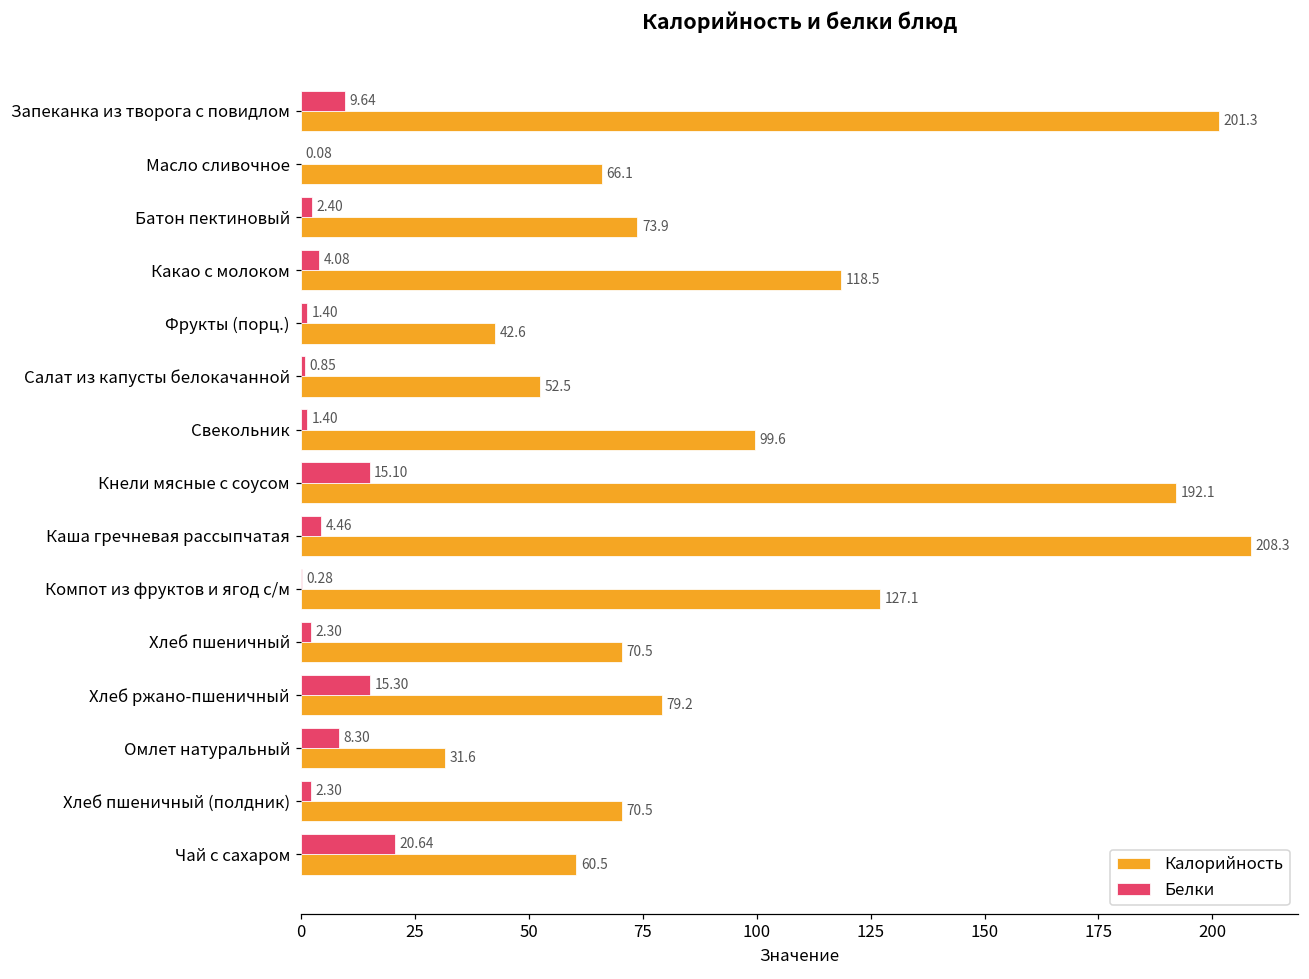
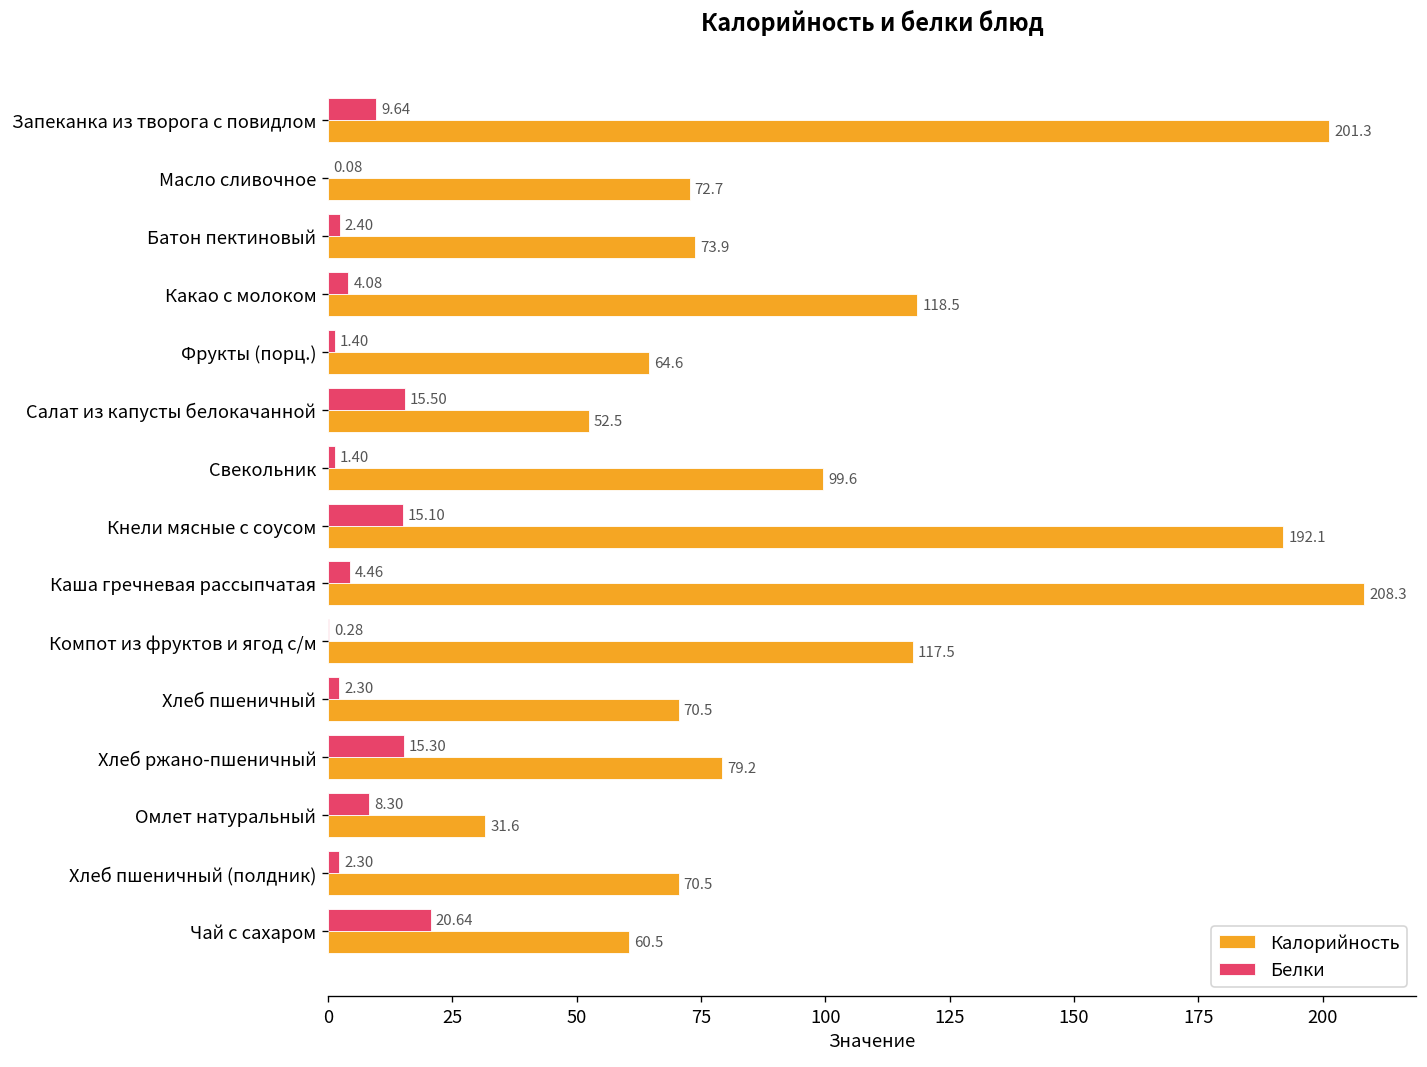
  {
    "Калорийность": {
      "Запеканка из творога с повидлом": 201.3,
-     "Масло сливочное": 66.1,
+     "Масло сливочное": 72.7,
      "Батон пектиновый": 73.9,
      "Какао с молоком": 118.5,
-     "Фрукты (порц.)": 42.6,
+     "Фрукты (порц.)": 64.6,
      "Салат из капусты белокачанной": 52.5,
      "Свекольник": 99.6,
      "Кнели мясные с соусом": 192.1,
      "Каша гречневая рассыпчатая": 208.3,
-     "Компот из фруктов и ягод с/м": 127.1,
+     "Компот из фруктов и ягод с/м": 117.5,
      "Хлеб пшеничный": 70.5,
      "Хлеб ржано-пшеничный": 79.2,
      "Омлет натуральный": 31.6,
      "Хлеб пшеничный (полдник)": 70.5,
      "Чай с сахаром": 60.5
    },
    "Белки": {
      "Запеканка из творога с повидлом": 9.64,
      "Масло сливочное": 0.08,
      "Батон пектиновый": 2.40,
      "Какао с молоком": 4.08,
      "Фрукты (порц.)": 1.40,
-     "Салат из капусты белокачанной": 0.85,
+     "Салат из капусты белокачанной": 15.50,
      "Свекольник": 1.40,
      "Кнели мясные с соусом": 15.10,
      "Каша гречневая рассыпчатая": 4.46,
      "Компот из фруктов и ягод с/м": 0.28,
      "Хлеб пшеничный": 2.30,
      "Хлеб ржано-пшеничный": 15.30,
      "Омлет натуральный": 8.30,
      "Хлеб пшеничный (полдник)": 2.30,
      "Чай с сахаром": 20.64
    }
  }
